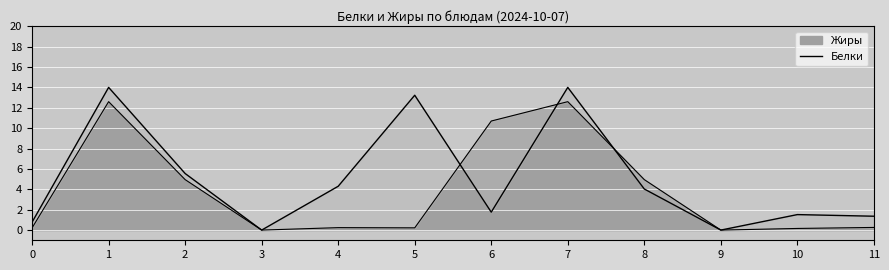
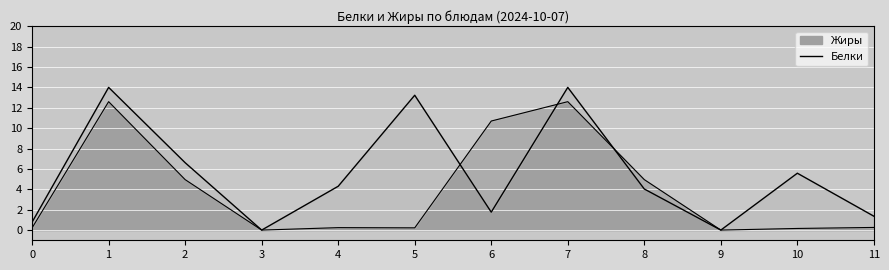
  {
    "Белки": {
-     "2": 5.6,
+     "2": 6.6,
      "6": 1.8,
      "8": 4.0,
-     "10": 1.5
+     "10": 5.6
    }
  }
